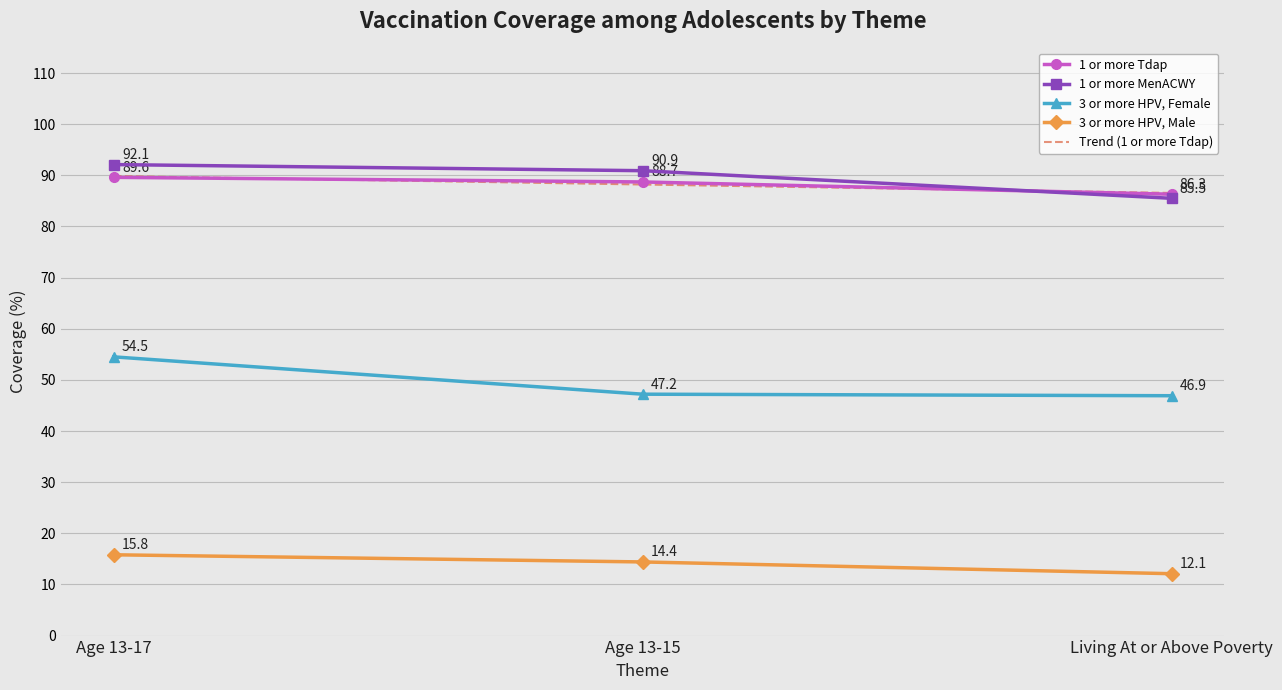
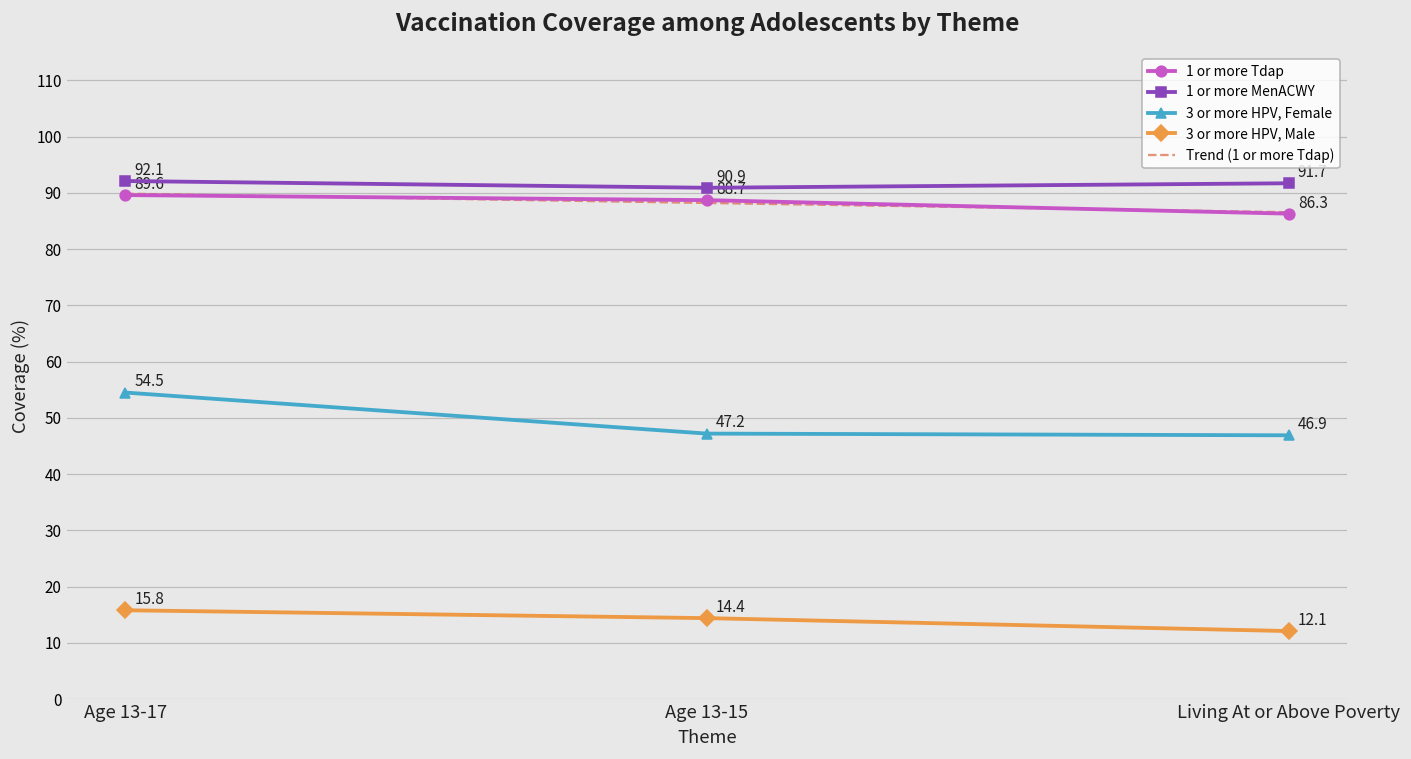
  {
    "1 or more MenACWY": {
-     "Living At or Above Poverty": 86
+     "Living At or Above Poverty": 92
    },
    "3 or more HPV, Female": {
      "Age 13-17": 54.5,
      "Age 13-15": 47.2,
      "Living At or Above Poverty": 46.9
    }
  }
